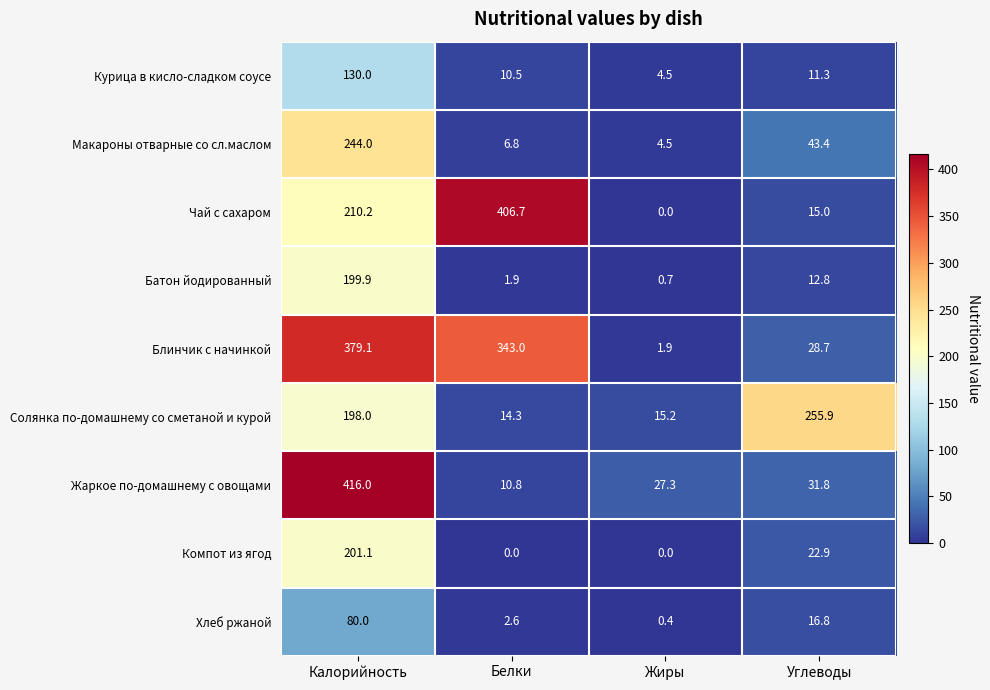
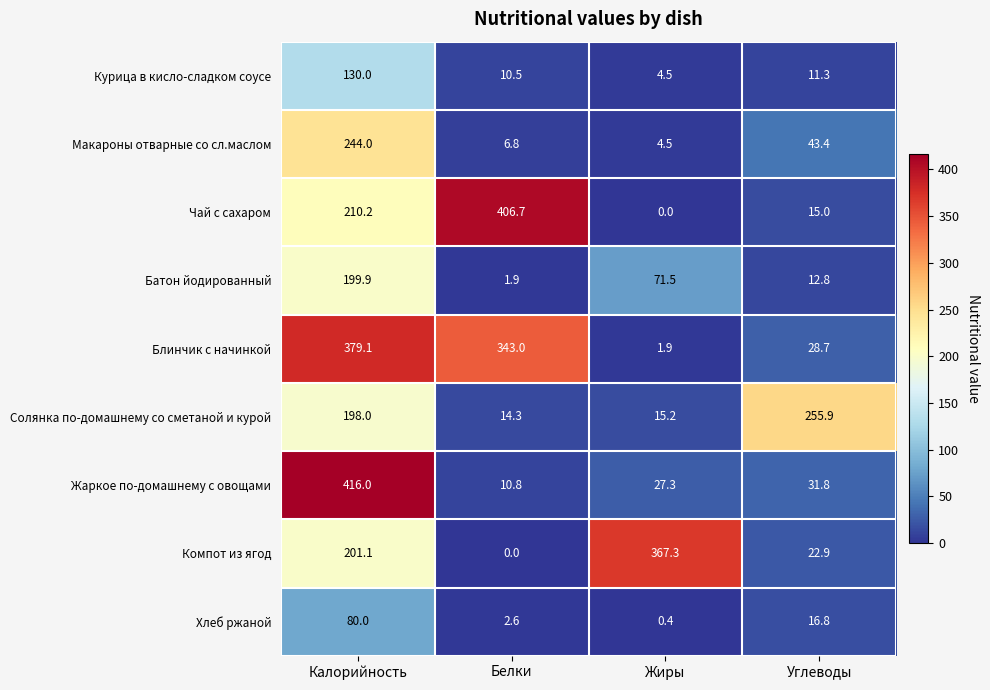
  {
    "Курица в кисло-сладком соусе": {
      "Калорийность": 130.0,
      "Белки": 10.5,
      "Жиры": 4.5,
      "Углеводы": 11.3
    },
    "Макароны отварные со сл.маслом": {
      "Калорийность": 244.0,
      "Белки": 6.8,
      "Жиры": 4.5,
      "Углеводы": 43.4
    },
    "Чай с сахаром": {
      "Калорийность": 210.2,
      "Белки": 406.7,
      "Жиры": 0.0,
      "Углеводы": 15.0
    },
    "Батон йодированный": {
      "Калорийность": 199.9,
      "Белки": 1.9,
-     "Жиры": 0.7,
+     "Жиры": 71.5,
      "Углеводы": 12.8
    },
    "Блинчик с начинкой": {
      "Калорийность": 379.1,
      "Белки": 343.0,
      "Жиры": 1.9,
      "Углеводы": 28.7
    },
    "Солянка по-домашнему со сметаной и курой": {
      "Калорийность": 198.0,
      "Белки": 14.3,
      "Жиры": 15.2,
      "Углеводы": 255.9
    },
    "Жаркое по-домашнему с овощами": {
      "Калорийность": 416.0,
      "Белки": 10.8,
      "Жиры": 27.3,
      "Углеводы": 31.8
    },
    "Компот из ягод": {
      "Калорийность": 201.1,
      "Белки": 0.0,
-     "Жиры": 0.0,
+     "Жиры": 367.3,
      "Углеводы": 22.9
    },
    "Хлеб ржаной": {
      "Калорийность": 80.0,
      "Белки": 2.6,
      "Жиры": 0.4,
      "Углеводы": 16.8
    }
  }
